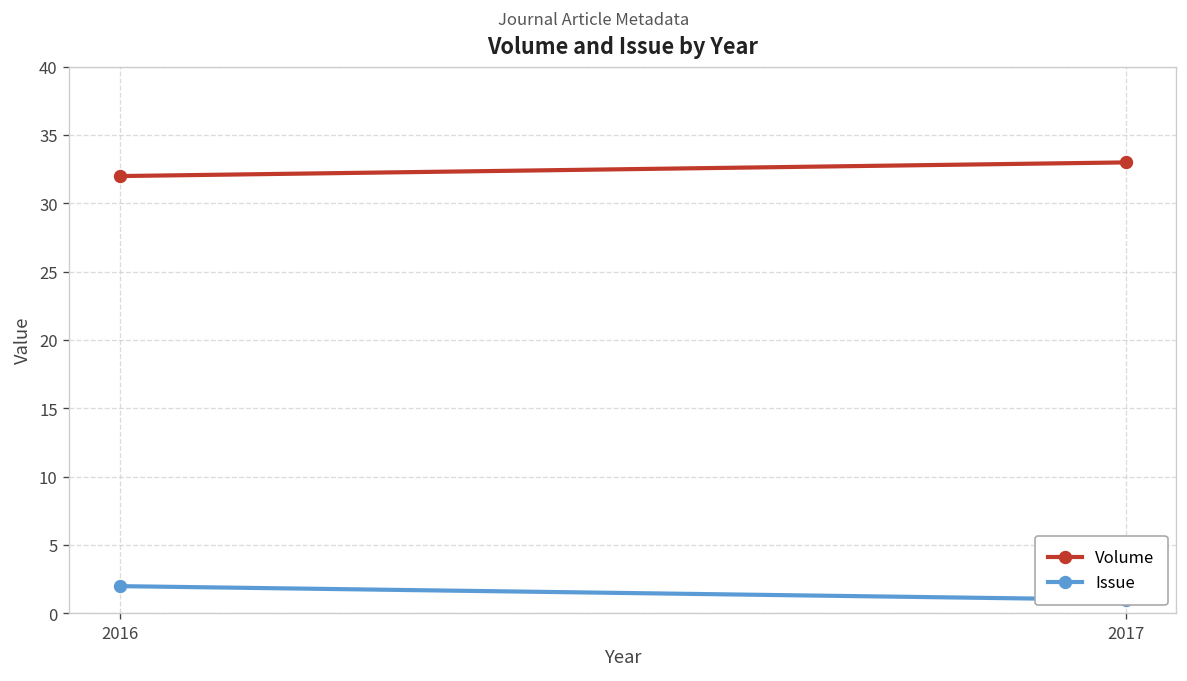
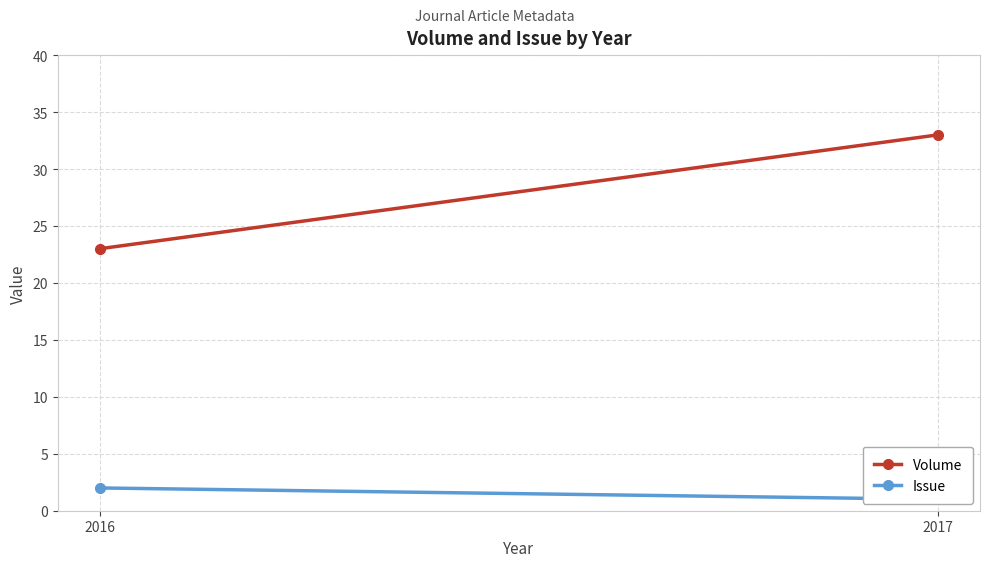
  {
    "Volume": {
-     "2016": 32,
+     "2016": 23,
      "2017": 33
    },
    "Issue": {
      "2016": 2
    }
  }
